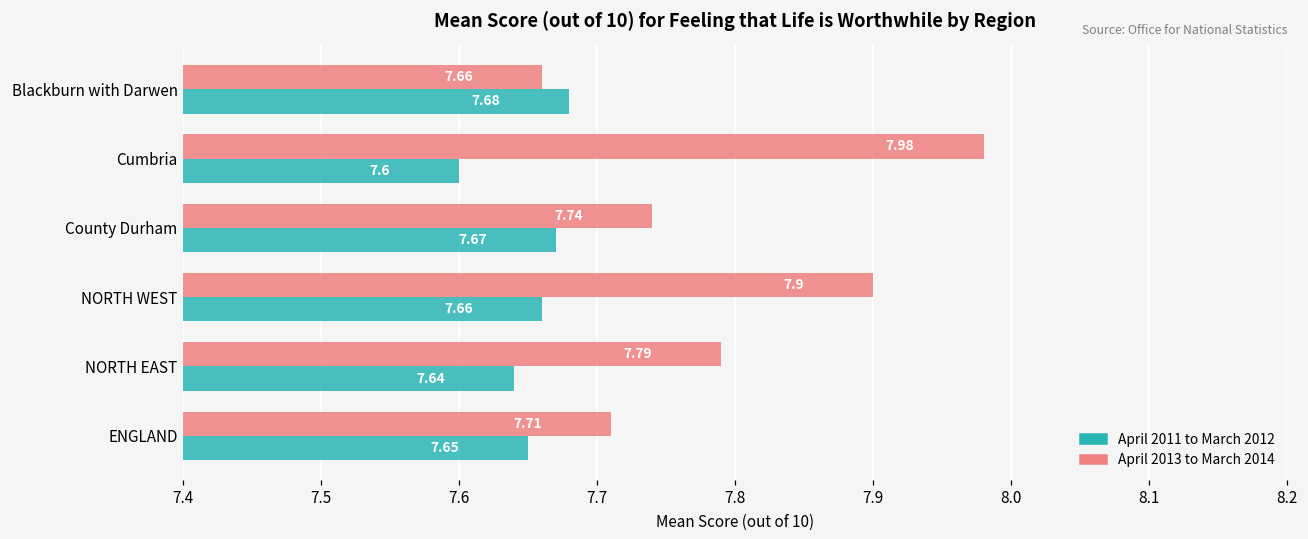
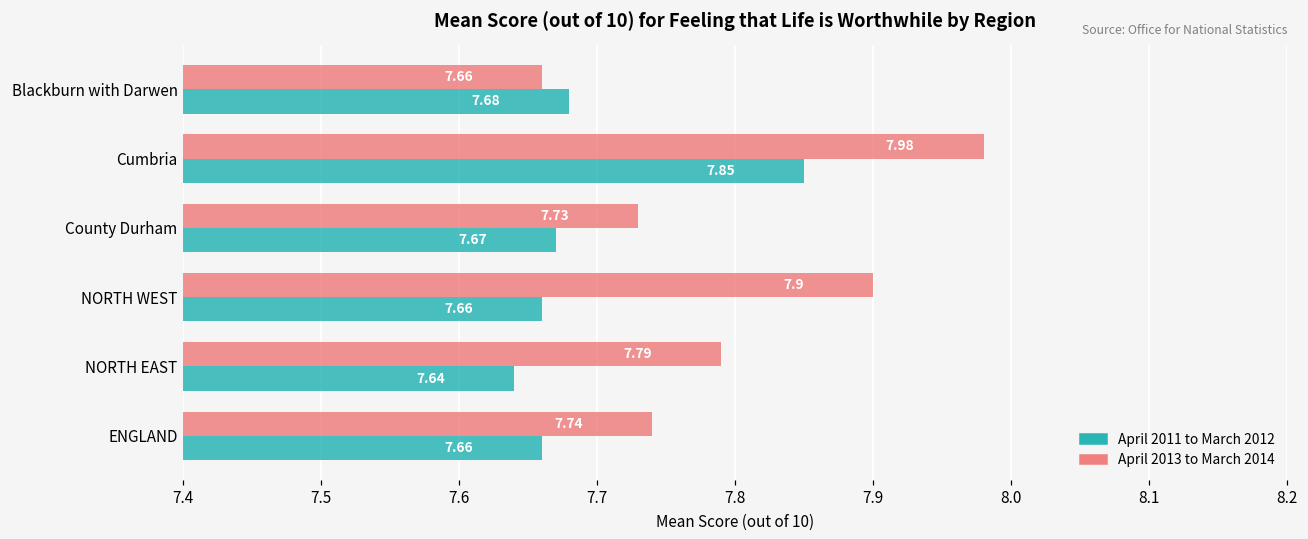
  {
    "April 2011 to March 2012": {
      "Blackburn with Darwen": 7.68,
-     "Cumbria": 7.6,
+     "Cumbria": 7.85,
      "County Durham": 7.67,
      "NORTH WEST": 7.66,
      "NORTH EAST": 7.64,
-     "ENGLAND": 7.65
+     "ENGLAND": 7.66
    },
    "April 2013 to March 2014": {
      "Blackburn with Darwen": 7.66,
      "Cumbria": 7.98,
-     "County Durham": 7.74,
+     "County Durham": 7.73,
      "NORTH WEST": 7.9,
      "NORTH EAST": 7.79,
-     "ENGLAND": 7.71
+     "ENGLAND": 7.74
    }
  }
